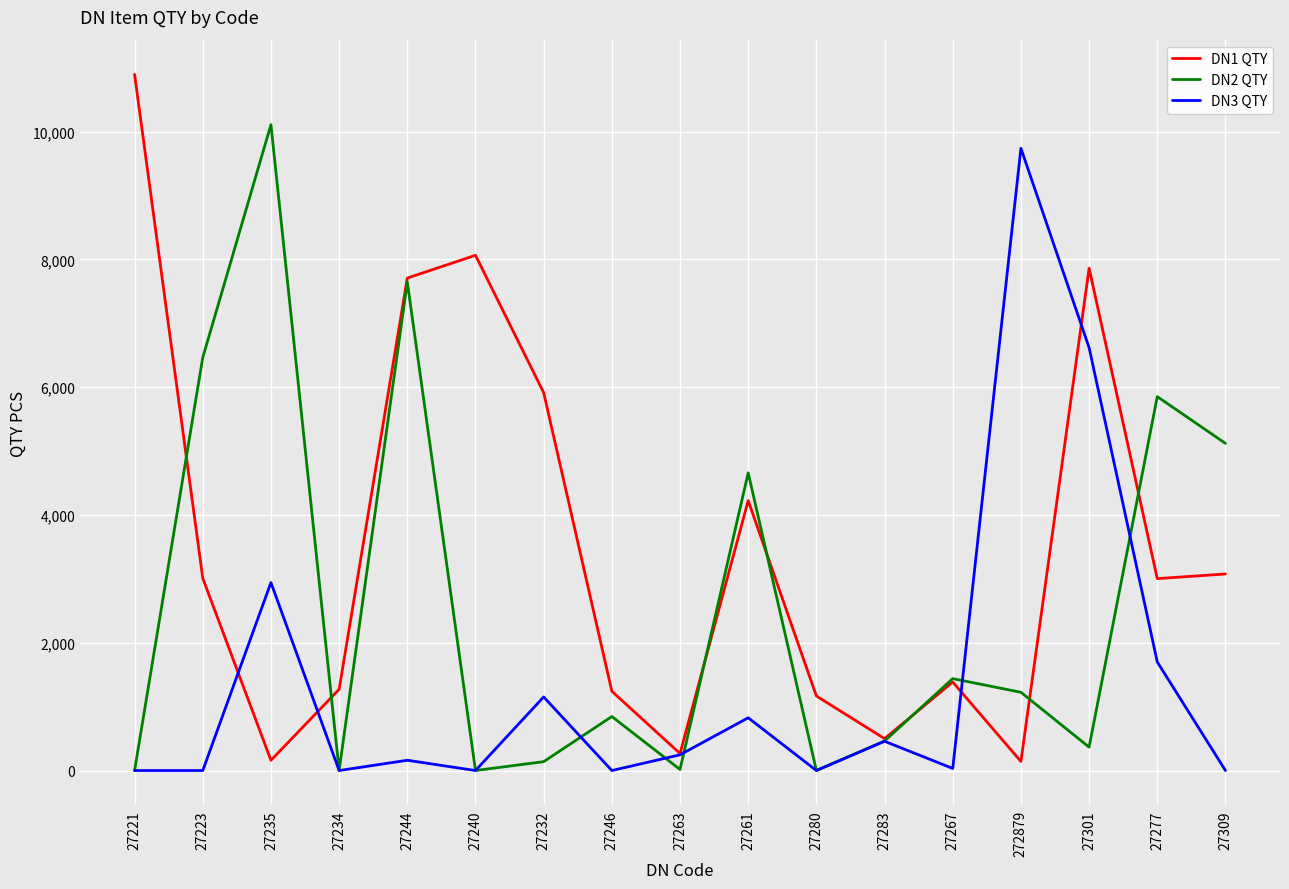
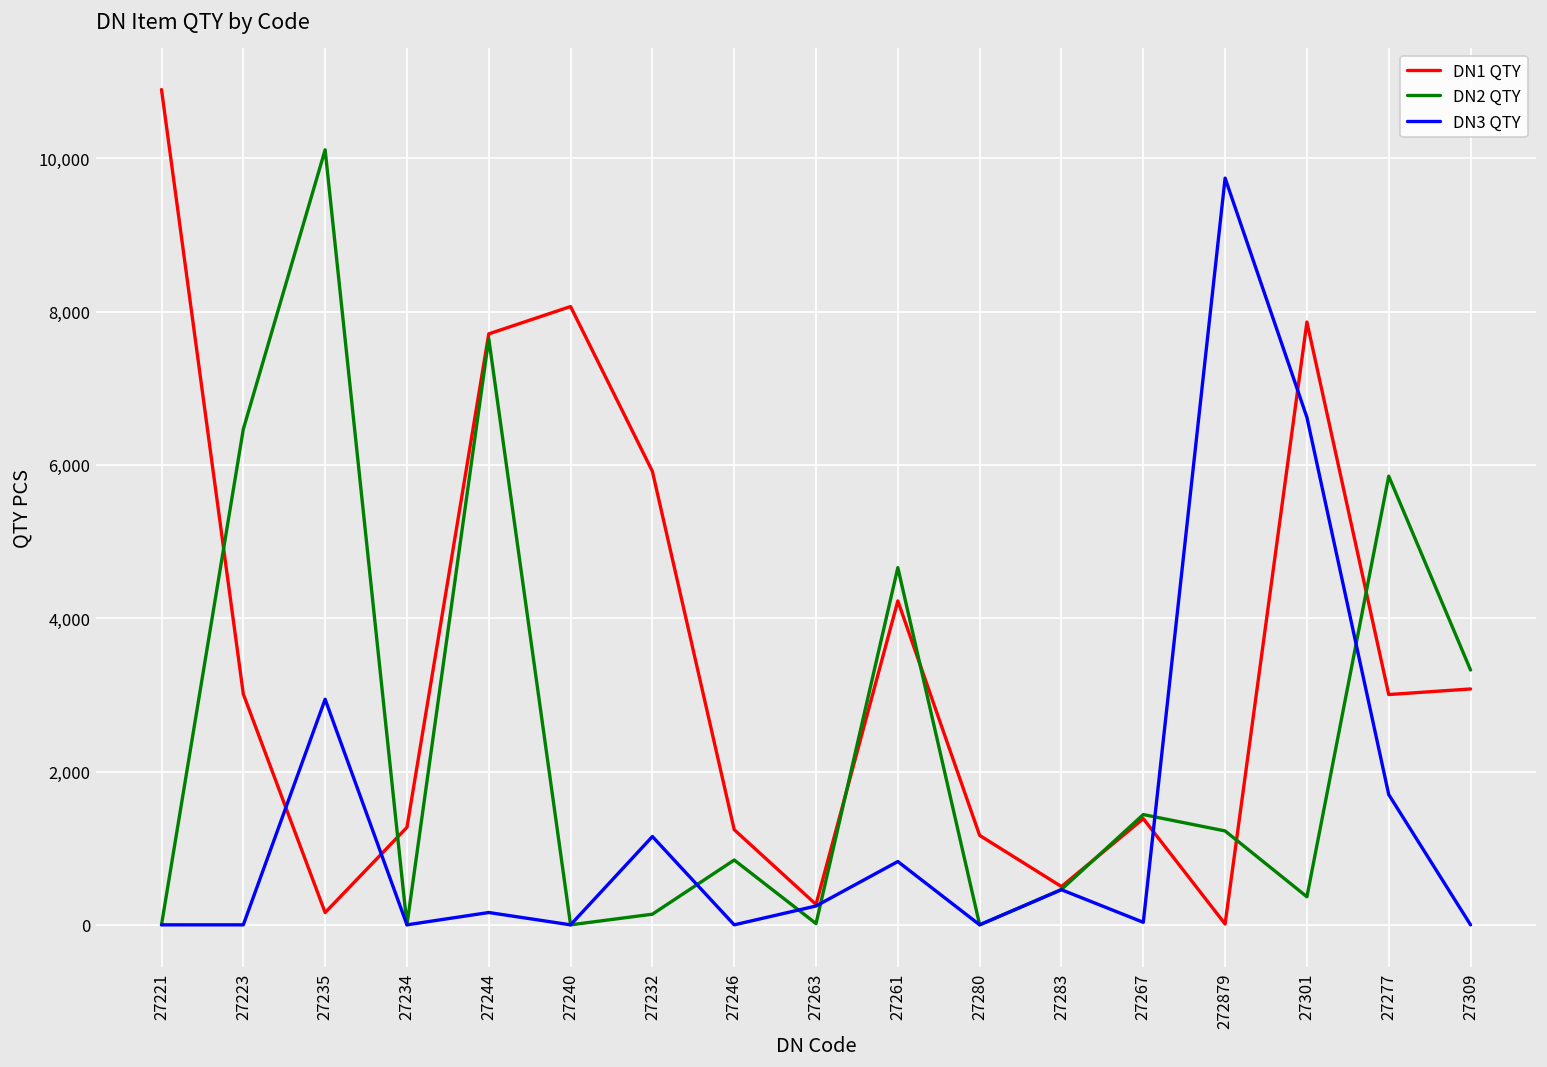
  {
    "DN1 QTY": {
      "27221": "10,900",
      "27223": "3,000",
      "27235": "200",
      "27234": "1,300",
      "27244": "7,700",
      "27240": "8,100",
      "27232": "5,900",
      "27246": "1,200",
      "27261": "4,200",
      "27280": "1,200",
      "27267": "1,400",
-     "272879": "100",
+     "272879": "0",
      "27301": "7,900",
      "27277": "3,000",
      "27309": "3,100"
    },
    "DN2 QTY": {
      "27223": "6,500",
      "27235": "10,100",
      "27244": "7,600",
      "27232": "100",
      "27246": "800",
      "27263": "0",
      "27261": "4,700",
      "27267": "1,400",
      "272879": "1,200",
      "27301": "400",
      "27277": "5,900",
-     "27309": "5,100"
+     "27309": "3,300"
    },
    "DN3 QTY": {
      "27223": "0",
      "27235": "2,900",
      "27244": "200",
      "27232": "1,200",
      "27246": "0",
      "27261": "800",
      "27267": "0",
      "272879": "9,700",
      "27301": "6,600",
      "27277": "1,700",
      "27309": "0"
    }
  }
